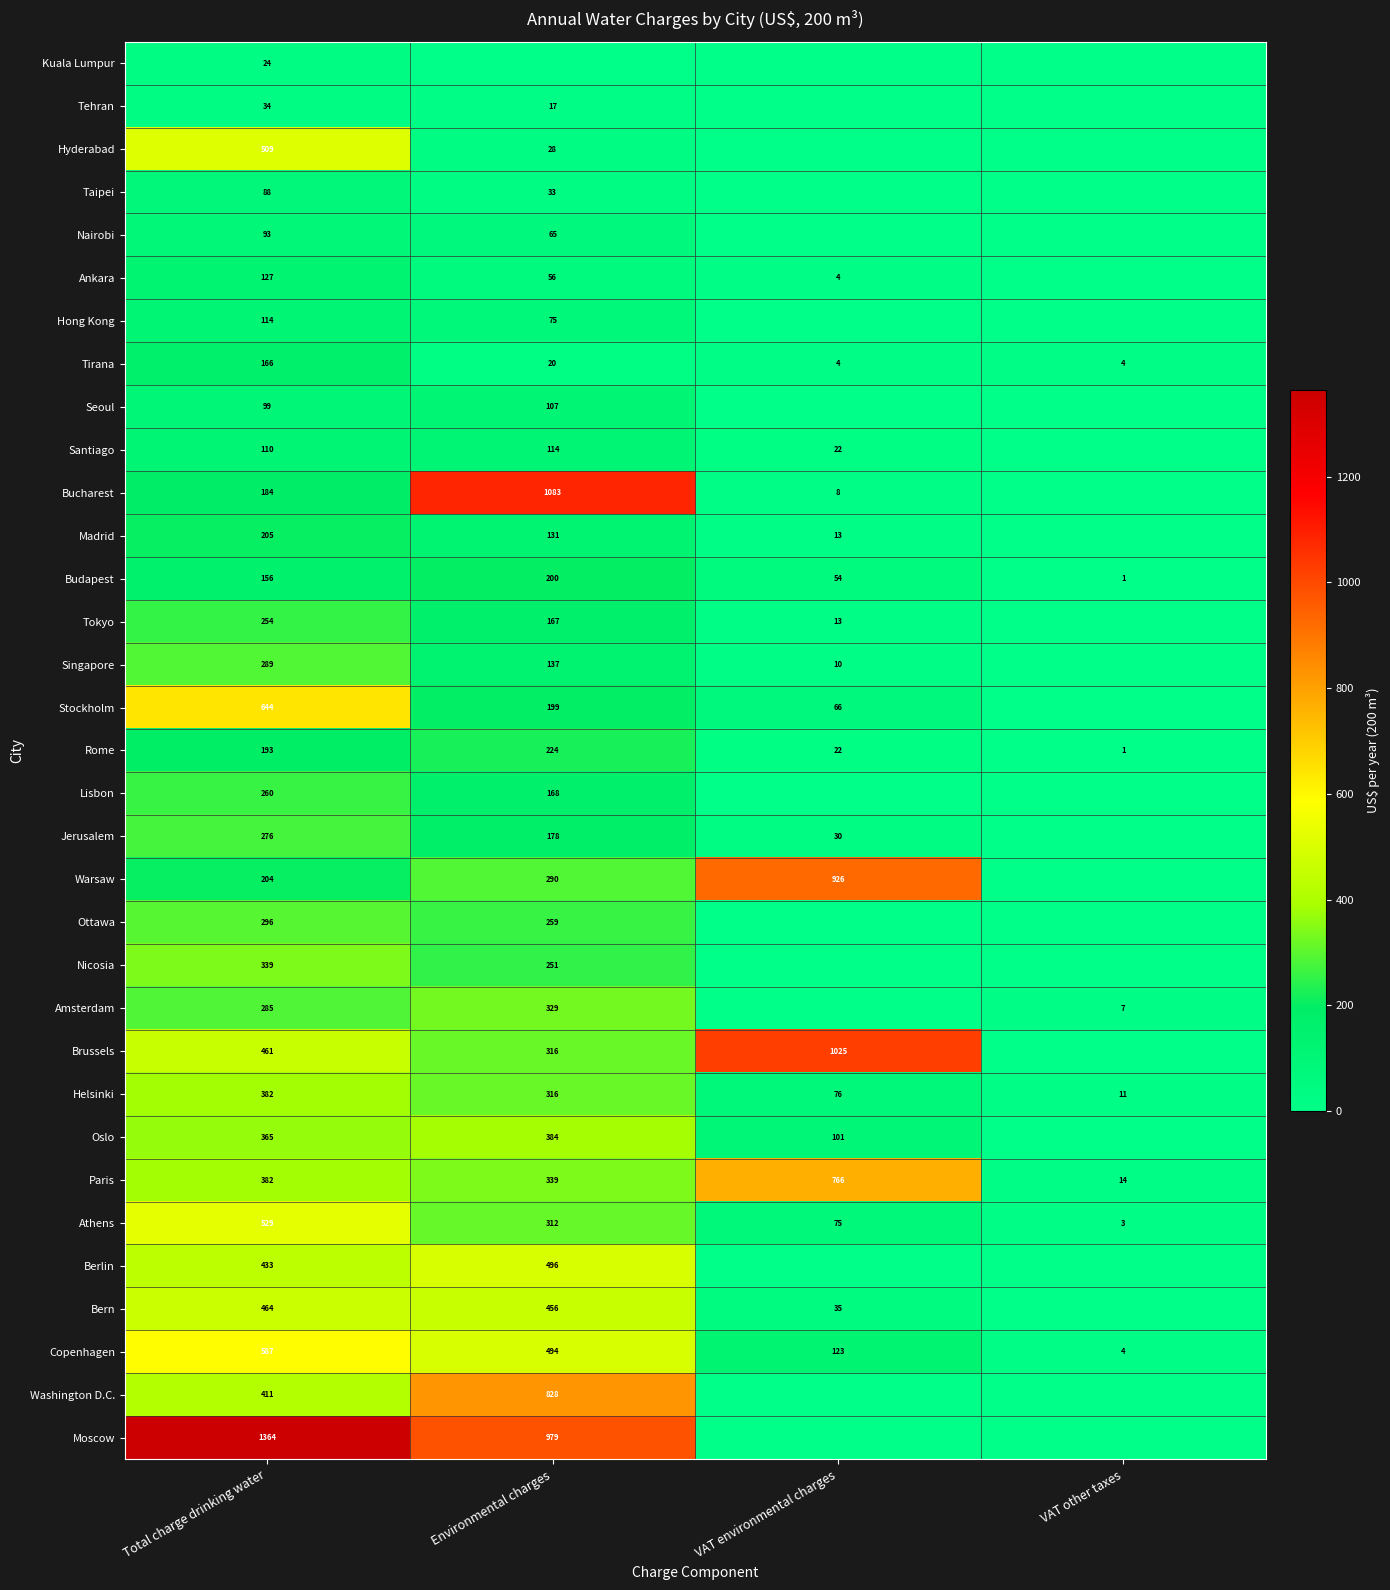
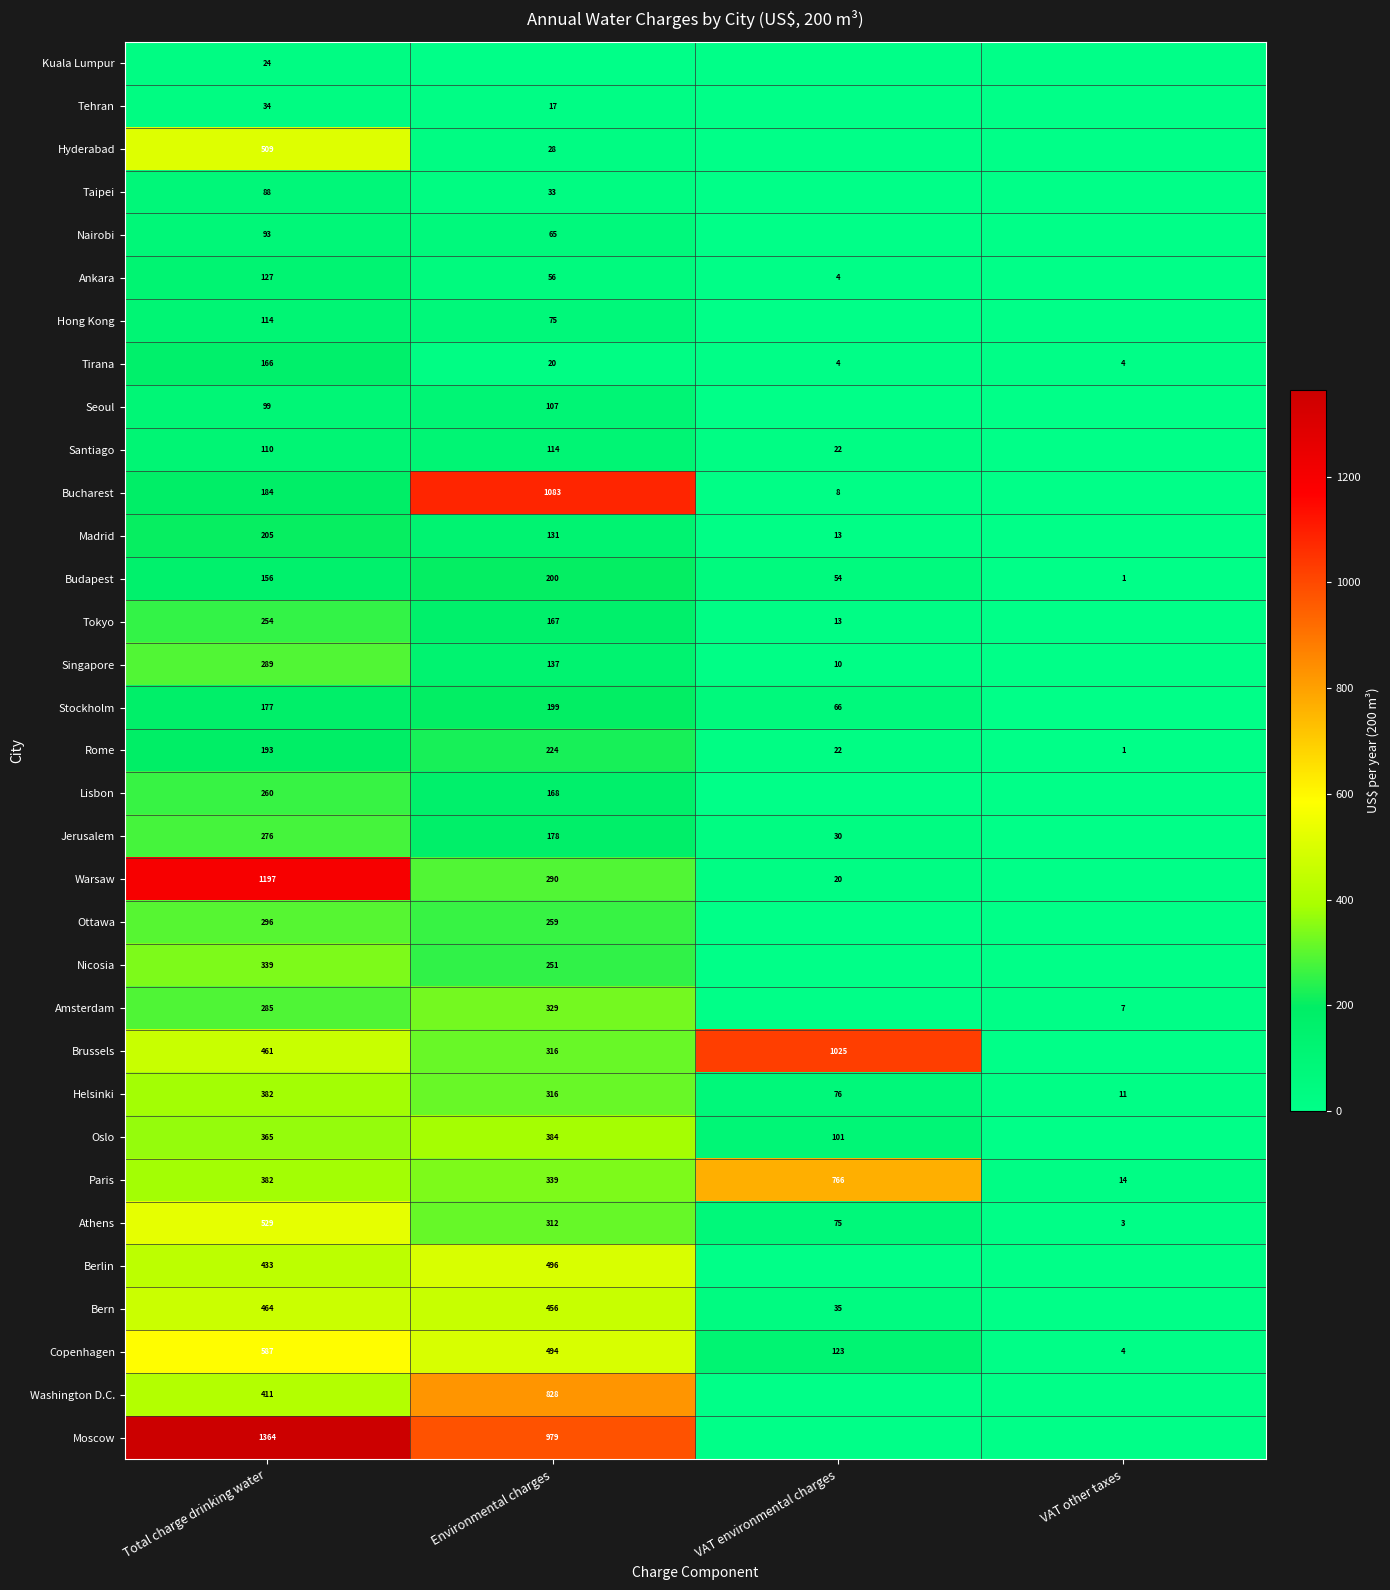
  {
    "Kuala Lumpur": {
      "Total charge drinking water": 24
    },
    "Tehran": {
      "Total charge drinking water": 34,
      "Environmental charges": 17
    },
    "Hyderabad": {
      "Total charge drinking water": 509,
      "Environmental charges": 28
    },
    "Taipei": {
      "Total charge drinking water": 88,
      "Environmental charges": 33
    },
    "Nairobi": {
      "Total charge drinking water": 93,
      "Environmental charges": 65
    },
    "Ankara": {
      "Total charge drinking water": 127,
      "Environmental charges": 56,
      "VAT environmental charges": 4
    },
    "Hong Kong": {
      "Total charge drinking water": 114,
      "Environmental charges": 75
    },
    "Tirana": {
      "Total charge drinking water": 166,
      "Environmental charges": 20,
      "VAT environmental charges": 4,
      "VAT other taxes": 4
    },
    "Seoul": {
      "Total charge drinking water": 99,
      "Environmental charges": 107
    },
    "Santiago": {
      "Total charge drinking water": 110,
      "Environmental charges": 114,
      "VAT environmental charges": 22
    },
    "Bucharest": {
      "Total charge drinking water": 184,
      "Environmental charges": 1083,
      "VAT environmental charges": 8
    },
    "Madrid": {
      "Total charge drinking water": 205,
      "Environmental charges": 131,
      "VAT environmental charges": 13
    },
    "Budapest": {
      "Total charge drinking water": 156,
      "Environmental charges": 200,
      "VAT environmental charges": 54,
      "VAT other taxes": 1
    },
    "Tokyo": {
      "Total charge drinking water": 254,
      "Environmental charges": 167,
      "VAT environmental charges": 13
    },
    "Singapore": {
      "Total charge drinking water": 289,
      "Environmental charges": 137,
      "VAT environmental charges": 10
    },
    "Stockholm": {
-     "Total charge drinking water": 644,
+     "Total charge drinking water": 177,
      "Environmental charges": 199,
      "VAT environmental charges": 66
    },
    "Rome": {
      "Total charge drinking water": 193,
      "Environmental charges": 224,
      "VAT environmental charges": 22,
      "VAT other taxes": 1
    },
    "Lisbon": {
      "Total charge drinking water": 260,
      "Environmental charges": 168
    },
    "Jerusalem": {
      "Total charge drinking water": 276,
      "Environmental charges": 178,
      "VAT environmental charges": 30
    },
    "Warsaw": {
-     "Total charge drinking water": 204,
+     "Total charge drinking water": 1197,
      "Environmental charges": 290,
-     "VAT environmental charges": 926
+     "VAT environmental charges": 20
    },
    "Ottawa": {
      "Total charge drinking water": 296,
      "Environmental charges": 259
    },
    "Nicosia": {
      "Total charge drinking water": 339,
      "Environmental charges": 251
    },
    "Amsterdam": {
      "Total charge drinking water": 285,
      "Environmental charges": 329,
      "VAT other taxes": 7
    },
    "Brussels": {
      "Total charge drinking water": 461,
      "Environmental charges": 316,
      "VAT environmental charges": 1025
    },
    "Helsinki": {
      "Total charge drinking water": 382,
      "Environmental charges": 316,
      "VAT environmental charges": 76,
      "VAT other taxes": 11
    },
    "Oslo": {
      "Total charge drinking water": 365,
      "Environmental charges": 384,
      "VAT environmental charges": 101
    },
    "Paris": {
      "Total charge drinking water": 382,
      "Environmental charges": 339,
      "VAT environmental charges": 766,
      "VAT other taxes": 14
    },
    "Athens": {
      "Total charge drinking water": 529,
      "Environmental charges": 312,
      "VAT environmental charges": 75,
      "VAT other taxes": 3
    },
    "Berlin": {
      "Total charge drinking water": 433,
      "Environmental charges": 496
    },
    "Bern": {
      "Total charge drinking water": 464,
      "Environmental charges": 456,
      "VAT environmental charges": 35
    },
    "Copenhagen": {
      "Total charge drinking water": 587,
      "Environmental charges": 494,
      "VAT environmental charges": 123,
      "VAT other taxes": 4
    },
    "Washington D.C.": {
      "Total charge drinking water": 411,
      "Environmental charges": 828
    },
    "Moscow": {
      "Total charge drinking water": 1364,
      "Environmental charges": 979
    }
  }
